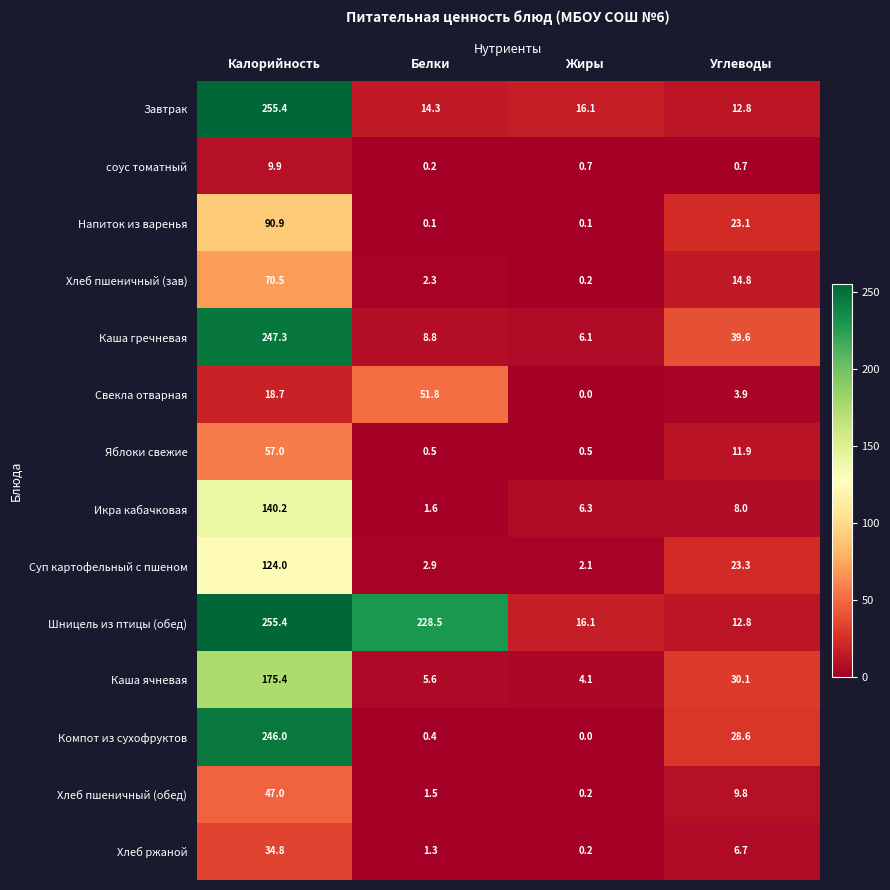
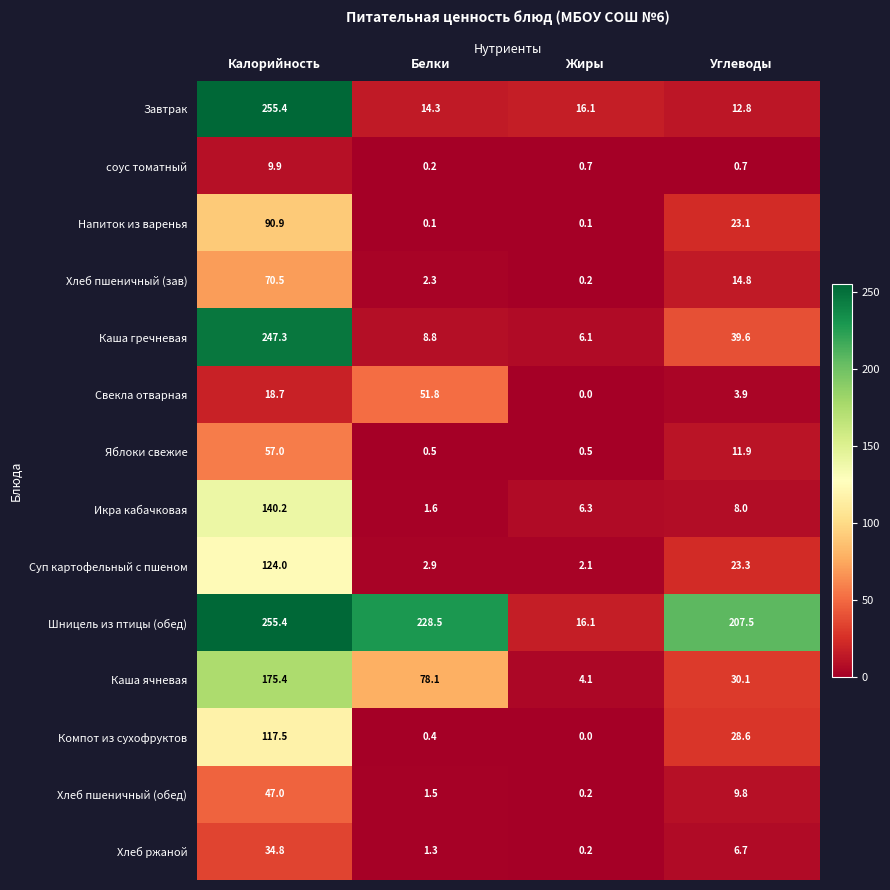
  {
    "Завтрак": {
      "Калорийность": 255.4,
      "Белки": 14.3,
      "Жиры": 16.1,
      "Углеводы": 12.8
    },
    "соус томатный": {
      "Калорийность": 9.9,
      "Белки": 0.2,
      "Жиры": 0.7,
      "Углеводы": 0.7
    },
    "Напиток из варенья": {
      "Калорийность": 90.9,
      "Белки": 0.1,
      "Жиры": 0.1,
      "Углеводы": 23.1
    },
    "Хлеб пшеничный (зав)": {
      "Калорийность": 70.5,
      "Белки": 2.3,
      "Жиры": 0.2,
      "Углеводы": 14.8
    },
    "Каша гречневая": {
      "Калорийность": 247.3,
      "Белки": 8.8,
      "Жиры": 6.1,
      "Углеводы": 39.6
    },
    "Свекла отварная": {
      "Калорийность": 18.7,
      "Белки": 51.8,
      "Жиры": 0.0,
      "Углеводы": 3.9
    },
    "Яблоки свежие": {
      "Калорийность": 57.0,
      "Белки": 0.5,
      "Жиры": 0.5,
      "Углеводы": 11.9
    },
    "Икра кабачковая": {
      "Калорийность": 140.2,
      "Белки": 1.6,
      "Жиры": 6.3,
      "Углеводы": 8.0
    },
    "Суп картофельный с пшеном": {
      "Калорийность": 124.0,
      "Белки": 2.9,
      "Жиры": 2.1,
      "Углеводы": 23.3
    },
    "Шницель из птицы (обед)": {
      "Калорийность": 255.4,
      "Белки": 228.5,
      "Жиры": 16.1,
-     "Углеводы": 12.8
+     "Углеводы": 207.5
    },
    "Каша ячневая": {
      "Калорийность": 175.4,
-     "Белки": 5.6,
+     "Белки": 78.1,
      "Жиры": 4.1,
      "Углеводы": 30.1
    },
    "Компот из сухофруктов": {
-     "Калорийность": 246.0,
+     "Калорийность": 117.5,
      "Белки": 0.4,
      "Жиры": 0.0,
      "Углеводы": 28.6
    },
    "Хлеб пшеничный (обед)": {
      "Калорийность": 47.0,
      "Белки": 1.5,
      "Жиры": 0.2,
      "Углеводы": 9.8
    },
    "Хлеб ржаной": {
      "Калорийность": 34.8,
      "Белки": 1.3,
      "Жиры": 0.2,
      "Углеводы": 6.7
    }
  }
